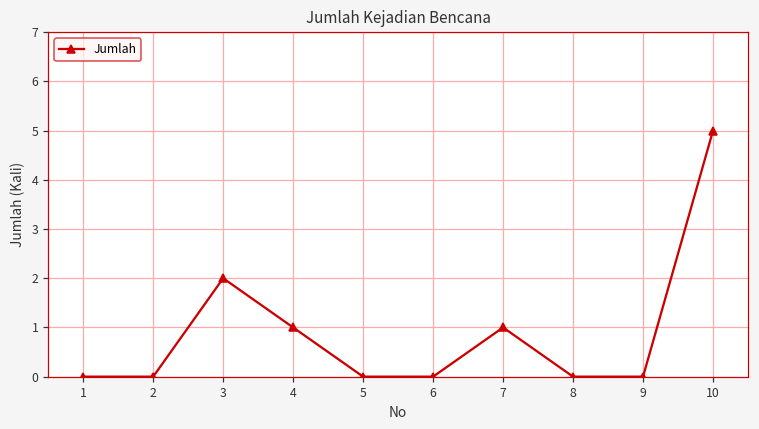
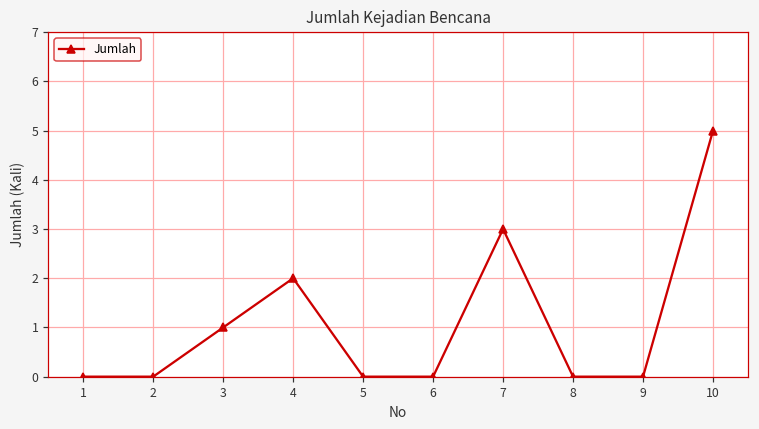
  {
    "1": 0,
    "2": 0,
-   "3": 2,
-   "4": 1,
+   "3": 1,
+   "4": 2,
    "5": 0,
    "6": 0,
-   "7": 1,
+   "7": 3,
    "8": 0,
    "9": 0,
    "10": 5
  }
